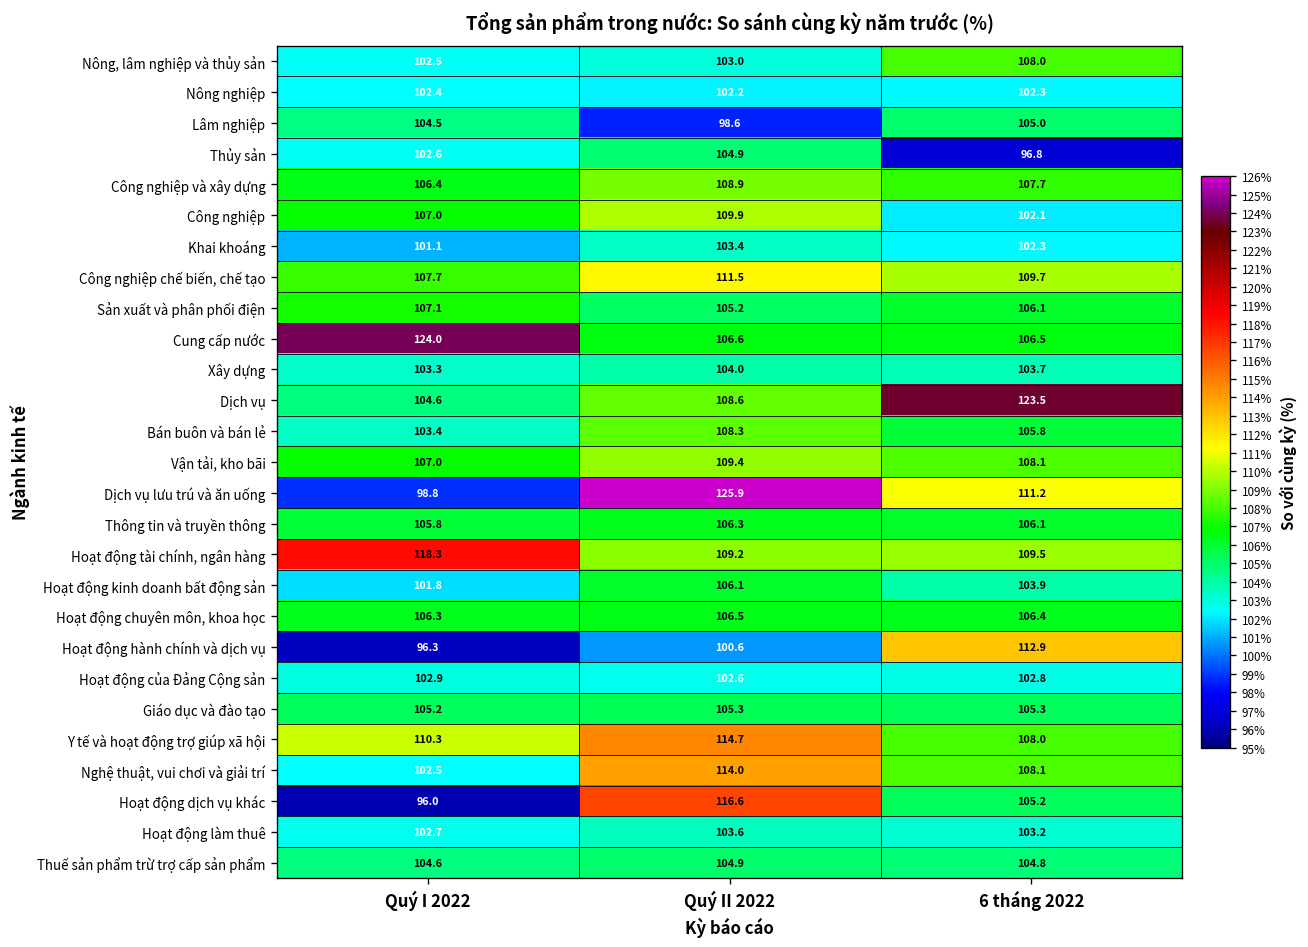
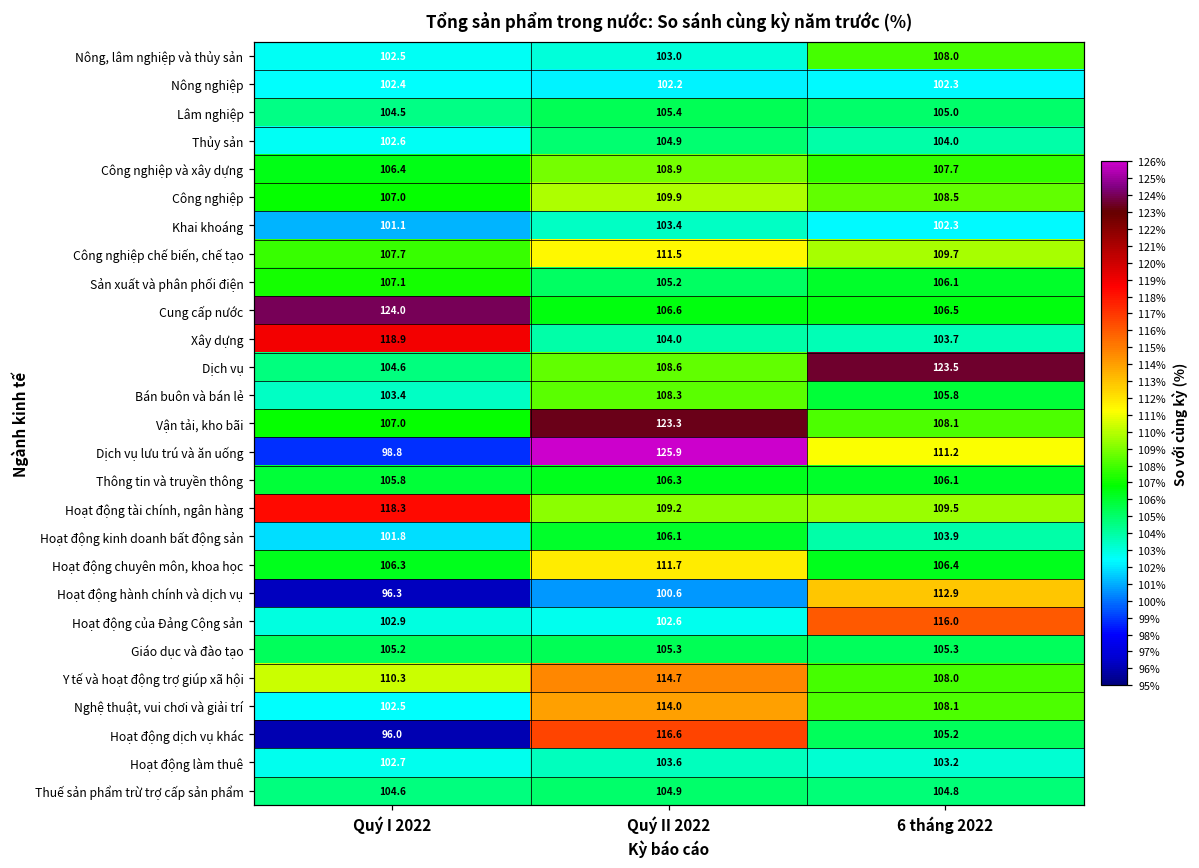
  {
    "Nông, lâm nghiệp và thủy sản": {
      "Quý I 2022": 102.5,
      "Quý II 2022": 103.0,
      "6 tháng 2022": 108.0
    },
    "Nông nghiệp": {
      "Quý I 2022": 102.4,
      "Quý II 2022": 102.2,
      "6 tháng 2022": 102.3
    },
    "Lâm nghiệp": {
      "Quý I 2022": 104.5,
-     "Quý II 2022": 98.6,
+     "Quý II 2022": 105.4,
      "6 tháng 2022": 105.0
    },
    "Thủy sản": {
      "Quý I 2022": 102.6,
      "Quý II 2022": 104.9,
-     "6 tháng 2022": 96.8
+     "6 tháng 2022": 104.0
    },
    "Công nghiệp và xây dựng": {
      "Quý I 2022": 106.4,
      "Quý II 2022": 108.9,
      "6 tháng 2022": 107.7
    },
    "Công nghiệp": {
      "Quý I 2022": 107.0,
      "Quý II 2022": 109.9,
-     "6 tháng 2022": 102.1
+     "6 tháng 2022": 108.5
    },
    "Khai khoáng": {
      "Quý I 2022": 101.1,
      "Quý II 2022": 103.4,
      "6 tháng 2022": 102.3
    },
    "Công nghiệp chế biến, chế tạo": {
      "Quý I 2022": 107.7,
      "Quý II 2022": 111.5,
      "6 tháng 2022": 109.7
    },
    "Sản xuất và phân phối điện": {
      "Quý I 2022": 107.1,
      "Quý II 2022": 105.2,
      "6 tháng 2022": 106.1
    },
    "Cung cấp nước": {
      "Quý I 2022": 124.0,
      "Quý II 2022": 106.6,
      "6 tháng 2022": 106.5
    },
    "Xây dựng": {
-     "Quý I 2022": 103.3,
+     "Quý I 2022": 118.9,
      "Quý II 2022": 104.0,
      "6 tháng 2022": 103.7
    },
    "Dịch vụ": {
      "Quý I 2022": 104.6,
      "Quý II 2022": 108.6,
      "6 tháng 2022": 123.5
    },
    "Bán buôn và bán lẻ": {
      "Quý I 2022": 103.4,
      "Quý II 2022": 108.3,
      "6 tháng 2022": 105.8
    },
    "Vận tải, kho bãi": {
      "Quý I 2022": 107.0,
-     "Quý II 2022": 109.4,
+     "Quý II 2022": 123.3,
      "6 tháng 2022": 108.1
    },
    "Dịch vụ lưu trú và ăn uống": {
      "Quý I 2022": 98.8,
      "Quý II 2022": 125.9,
      "6 tháng 2022": 111.2
    },
    "Thông tin và truyền thông": {
      "Quý I 2022": 105.8,
      "Quý II 2022": 106.3,
      "6 tháng 2022": 106.1
    },
    "Hoạt động tài chính, ngân hàng": {
      "Quý I 2022": 118.3,
      "Quý II 2022": 109.2,
      "6 tháng 2022": 109.5
    },
    "Hoạt động kinh doanh bất động sản": {
      "Quý I 2022": 101.8,
      "Quý II 2022": 106.1,
      "6 tháng 2022": 103.9
    },
    "Hoạt động chuyên môn, khoa học": {
      "Quý I 2022": 106.3,
-     "Quý II 2022": 106.5,
+     "Quý II 2022": 111.7,
      "6 tháng 2022": 106.4
    },
    "Hoạt động hành chính và dịch vụ": {
      "Quý I 2022": 96.3,
      "Quý II 2022": 100.6,
      "6 tháng 2022": 112.9
    },
    "Hoạt động của Đảng Cộng sản": {
      "Quý I 2022": 102.9,
      "Quý II 2022": 102.6,
-     "6 tháng 2022": 102.8
+     "6 tháng 2022": 116.0
    },
    "Giáo dục và đào tạo": {
      "Quý I 2022": 105.2,
      "Quý II 2022": 105.3,
      "6 tháng 2022": 105.3
    },
    "Y tế và hoạt động trợ giúp xã hội": {
      "Quý I 2022": 110.3,
      "Quý II 2022": 114.7,
      "6 tháng 2022": 108.0
    },
    "Nghệ thuật, vui chơi và giải trí": {
      "Quý I 2022": 102.5,
      "Quý II 2022": 114.0,
      "6 tháng 2022": 108.1
    },
    "Hoạt động dịch vụ khác": {
      "Quý I 2022": 96.0,
      "Quý II 2022": 116.6,
      "6 tháng 2022": 105.2
    },
    "Hoạt động làm thuê": {
      "Quý I 2022": 102.7,
      "Quý II 2022": 103.6,
      "6 tháng 2022": 103.2
    },
    "Thuế sản phẩm trừ trợ cấp sản phẩm": {
      "Quý I 2022": 104.6,
      "Quý II 2022": 104.9,
      "6 tháng 2022": 104.8
    }
  }
